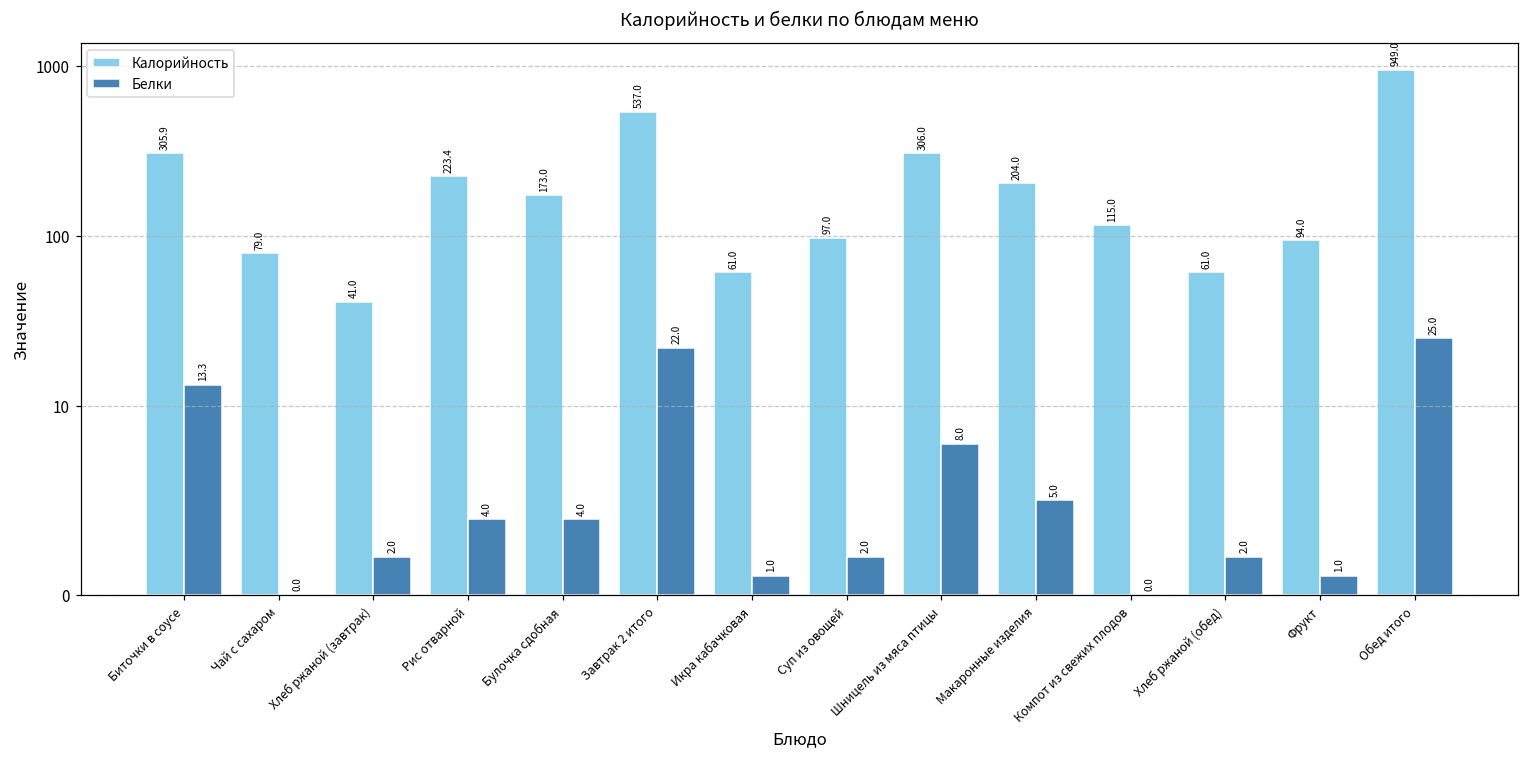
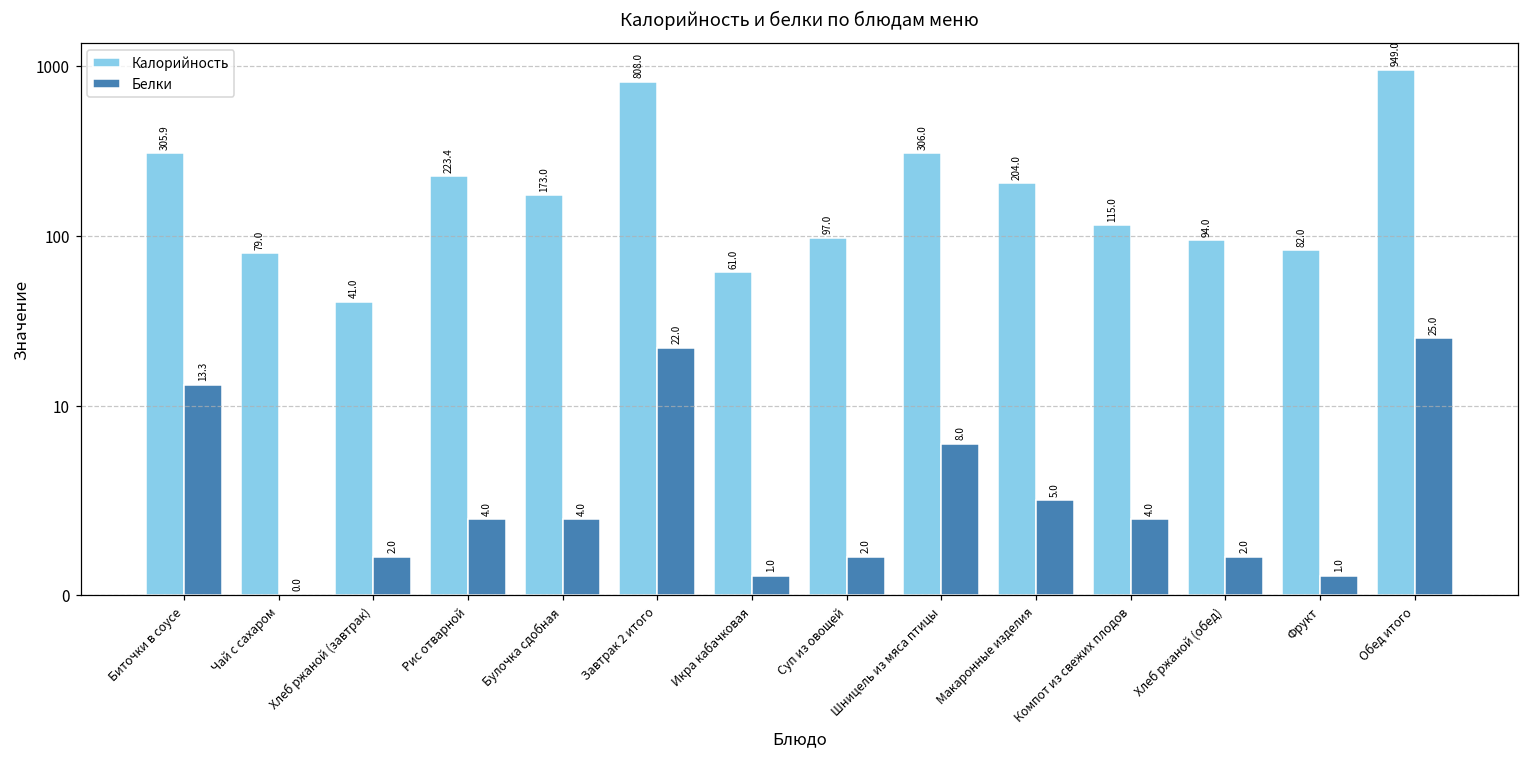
  {
    "Калорийность": {
      "Биточки в соусе": 305.9,
      "Чай с сахаром": 79.0,
      "Хлеб ржаной (завтрак)": 41.0,
      "Рис отварной": 223.4,
      "Булочка сдобная": 173.0,
-     "Завтрак 2 итого": 537.0,
+     "Завтрак 2 итого": 808.0,
      "Икра кабачковая": 61.0,
      "Суп из овощей": 97.0,
      "Шницель из мяса птицы": 306.0,
      "Макаронные изделия": 204.0,
      "Компот из свежих плодов": 115.0,
-     "Хлеб ржаной (обед)": 61.0,
-     "Фрукт": 94.0,
+     "Хлеб ржаной (обед)": 94.0,
+     "Фрукт": 82.0,
      "Обед итого": 949.0
    },
    "Белки": {
      "Биточки в соусе": 13.3,
      "Чай с сахаром": 0.0,
      "Хлеб ржаной (завтрак)": 2.0,
      "Рис отварной": 4.0,
      "Булочка сдобная": 4.0,
      "Завтрак 2 итого": 22.0,
      "Икра кабачковая": 1.0,
      "Суп из овощей": 2.0,
      "Шницель из мяса птицы": 8.0,
      "Макаронные изделия": 5.0,
-     "Компот из свежих плодов": 0.0,
+     "Компот из свежих плодов": 4.0,
      "Хлеб ржаной (обед)": 2.0,
      "Фрукт": 1.0,
      "Обед итого": 25.0
    }
  }
